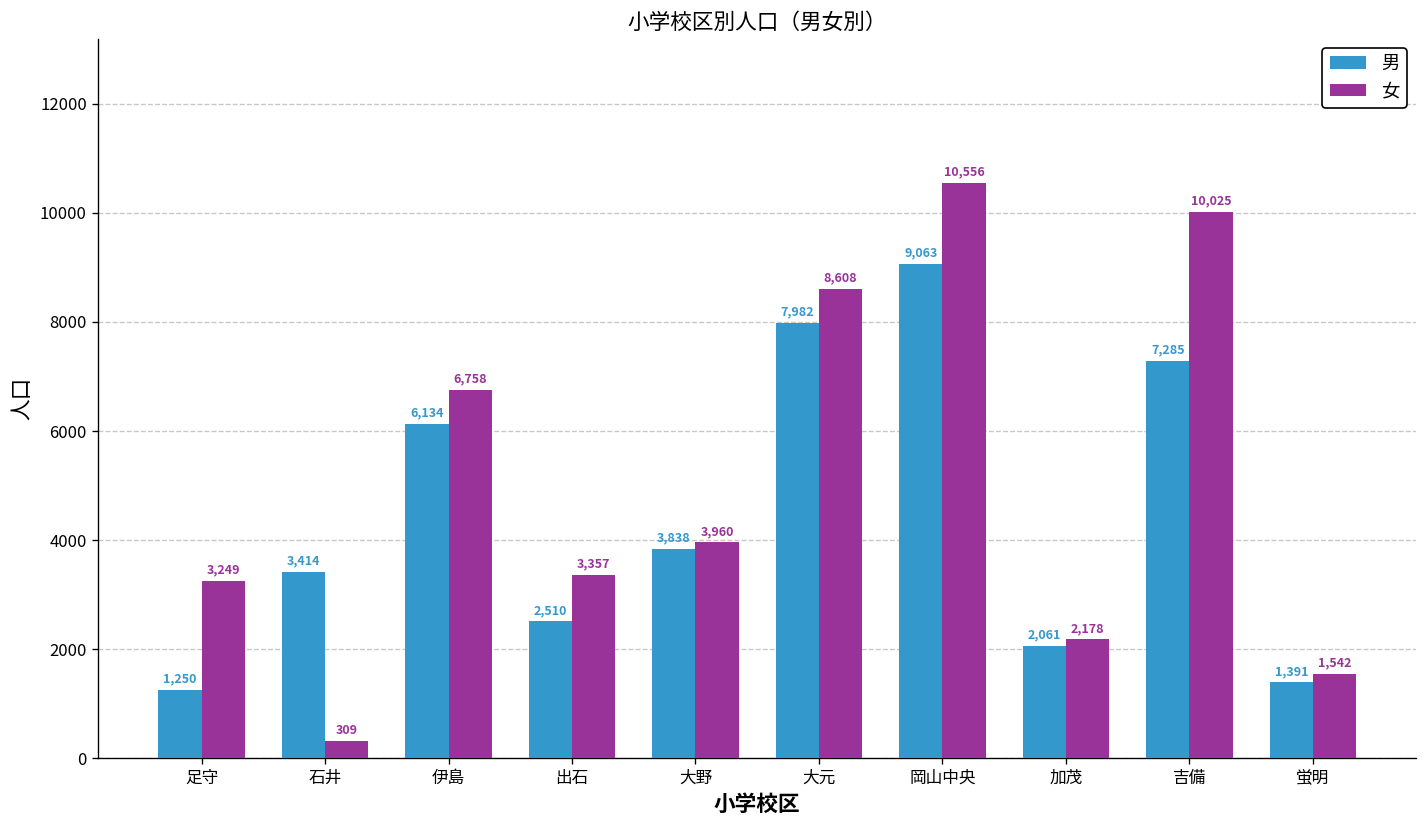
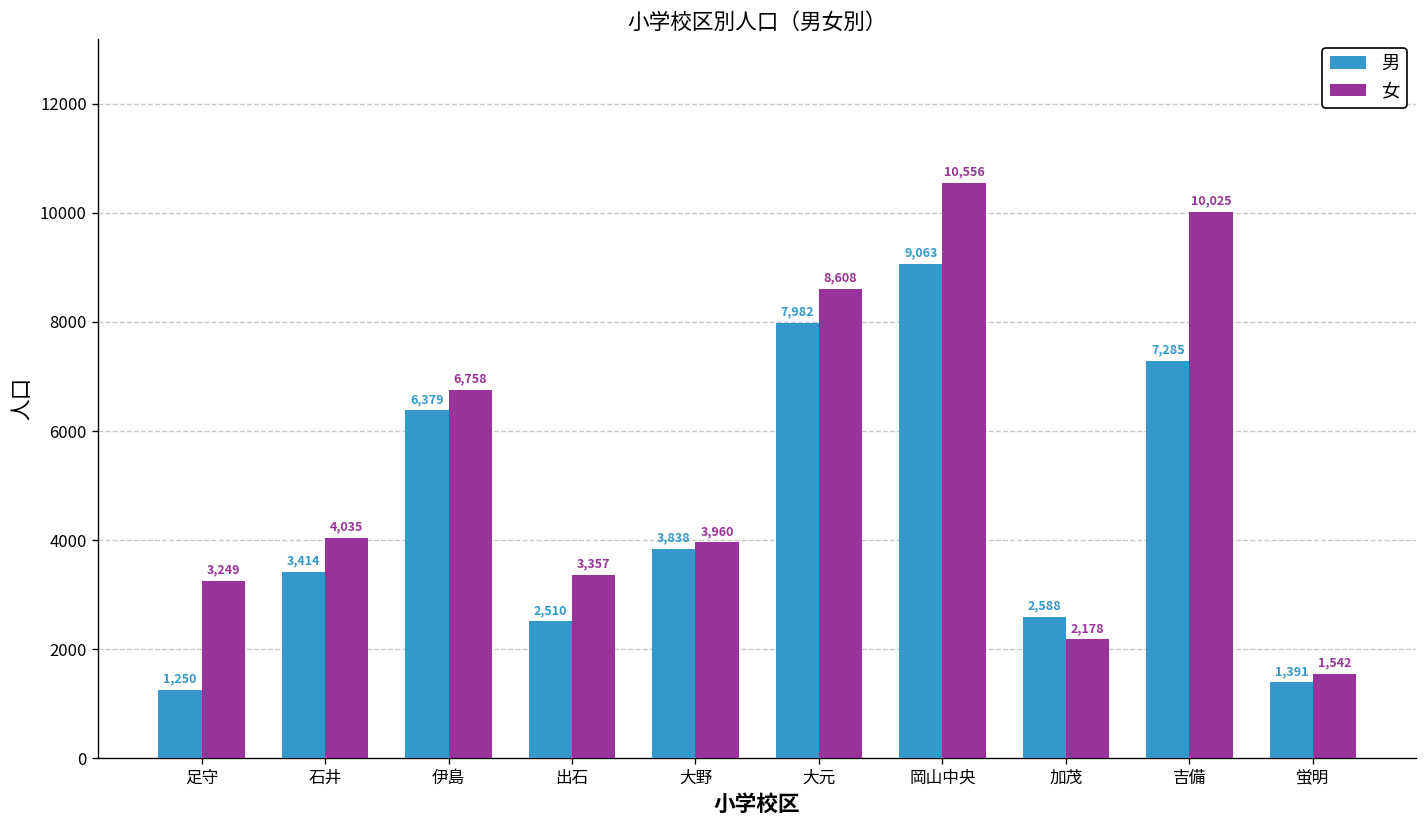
  {
    "男": {
      "足守": "1,250",
      "石井": "3,414",
-     "伊島": "6,134",
+     "伊島": "6,379",
      "出石": "2,510",
      "大野": "3,838",
      "大元": "7,982",
      "岡山中央": "9,063",
-     "加茂": "2,061",
+     "加茂": "2,588",
      "吉備": "7,285",
      "蛍明": "1,391"
    },
    "女": {
      "足守": "3,249",
-     "石井": "309",
+     "石井": "4,035",
      "伊島": "6,758",
      "出石": "3,357",
      "大野": "3,960",
      "大元": "8,608",
      "岡山中央": "10,556",
      "加茂": "2,178",
      "吉備": "10,025",
      "蛍明": "1,542"
    }
  }
